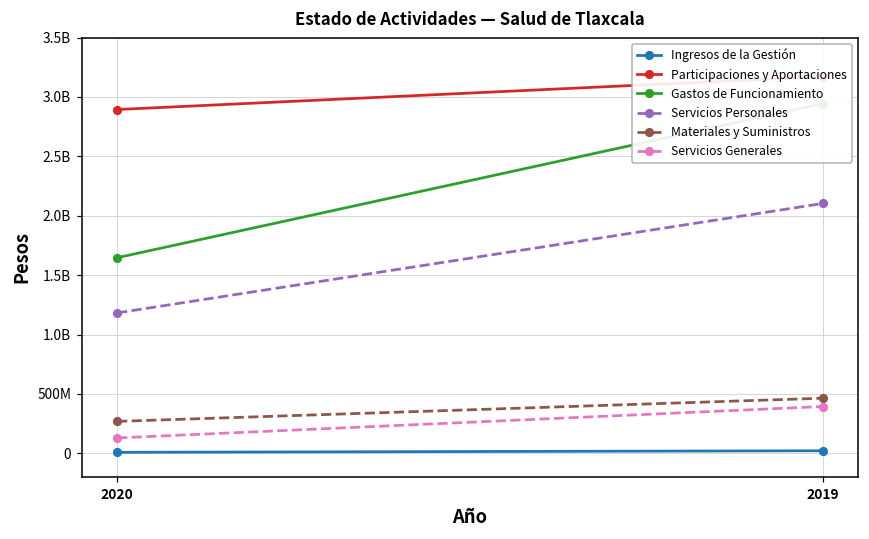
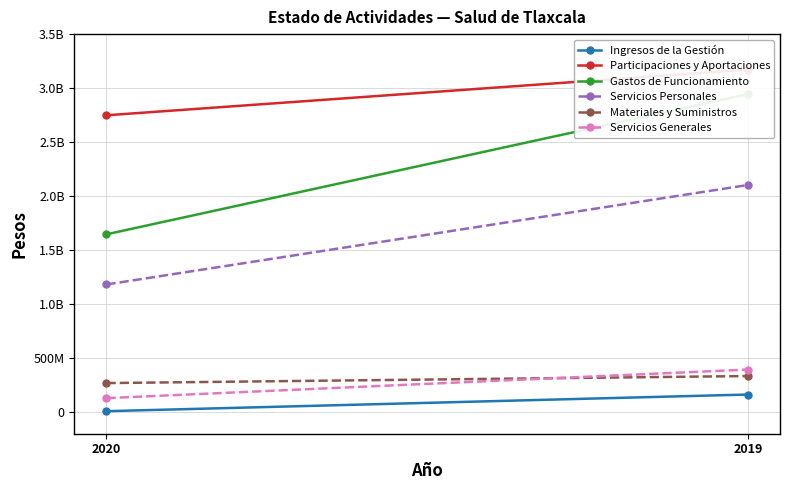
  {
    "Ingresos de la Gestión": {
      "2020": 10000000,
-     "2019": 20000000
+     "2019": 160000000
    },
    "Participaciones y Aportaciones": {
-     "2020": 2890000000
+     "2020": 2750000000
    },
    "Gastos de Funcionamiento": {
      "2020": 1650000000
    },
    "Servicios Personales": {
      "2020": 1180000000,
      "2019": 2100000000
    },
    "Materiales y Suministros": {
      "2020": 270000000,
-     "2019": 460000000
+     "2019": 330000000
    },
    "Servicios Generales": {
      "2020": 130000000,
      "2019": 390000000
    }
  }
